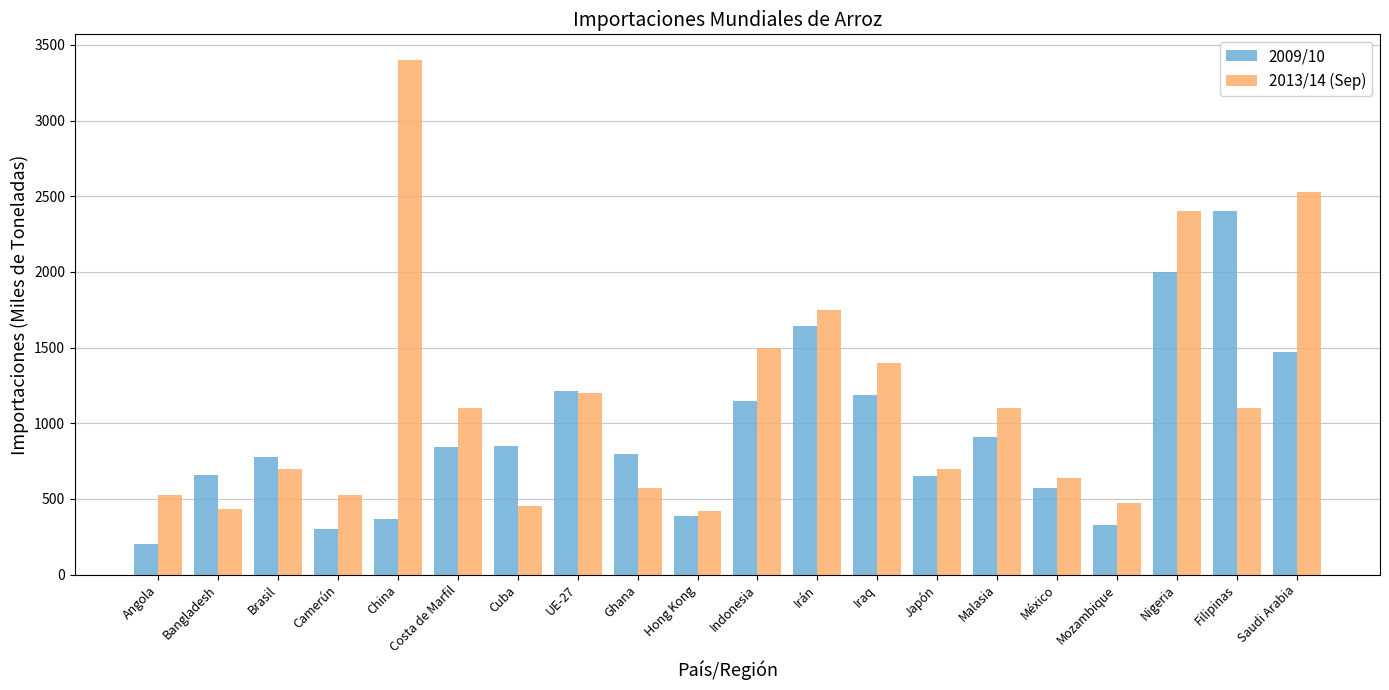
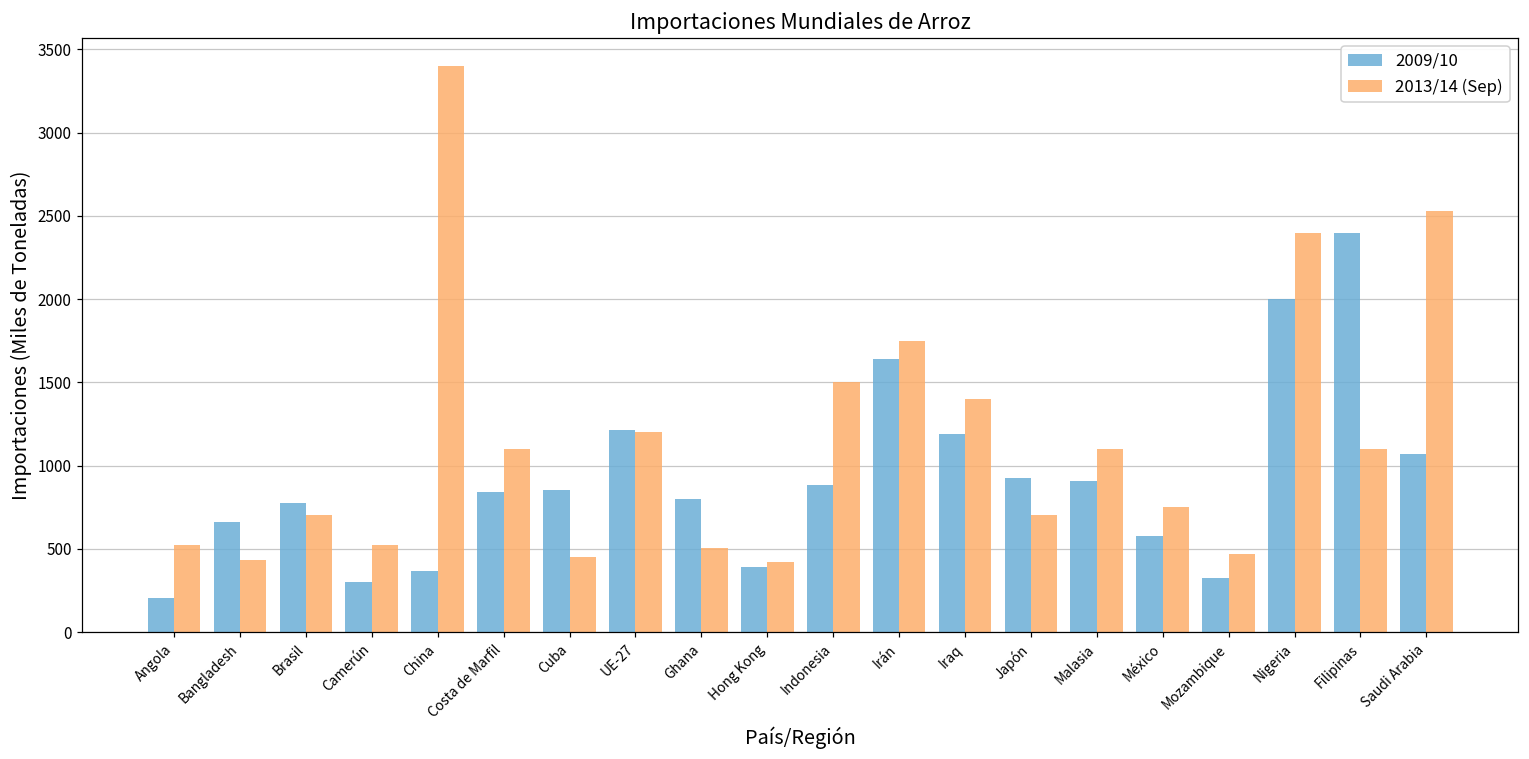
  {
    "2009/10": {
      "Angola": 200,
      "Bangladesh": 660,
      "Brasil": 780,
      "Camerún": 300,
      "China": 370,
      "Costa de Marfil": 840,
      "Cuba": 850,
      "UE-27": 1220,
      "Ghana": 800,
      "Hong Kong": 390,
-     "Indonesia": 1150,
+     "Indonesia": 880,
      "Irán": 1640,
      "Iraq": 1190,
-     "Japón": 650,
+     "Japón": 930,
      "Malasia": 910,
      "México": 580,
      "Mozambique": 330,
      "Nigeria": 2000,
      "Filipinas": 2400,
-     "Saudi Arabia": 1470
+     "Saudi Arabia": 1070
    },
    "2013/14 (Sep)": {
      "Angola": 530,
      "Bangladesh": 430,
      "Brasil": 700,
      "Camerún": 530,
      "China": 3400,
      "Costa de Marfil": 1100,
      "Cuba": 450,
      "UE-27": 1200,
-     "Ghana": 580,
+     "Ghana": 510,
      "Hong Kong": 420,
      "Indonesia": 1500,
      "Irán": 1750,
      "Iraq": 1400,
      "Japón": 700,
      "Malasia": 1100,
-     "México": 640,
+     "México": 750,
      "Mozambique": 470,
      "Nigeria": 2400,
      "Filipinas": 1100,
      "Saudi Arabia": 2530
    }
  }
